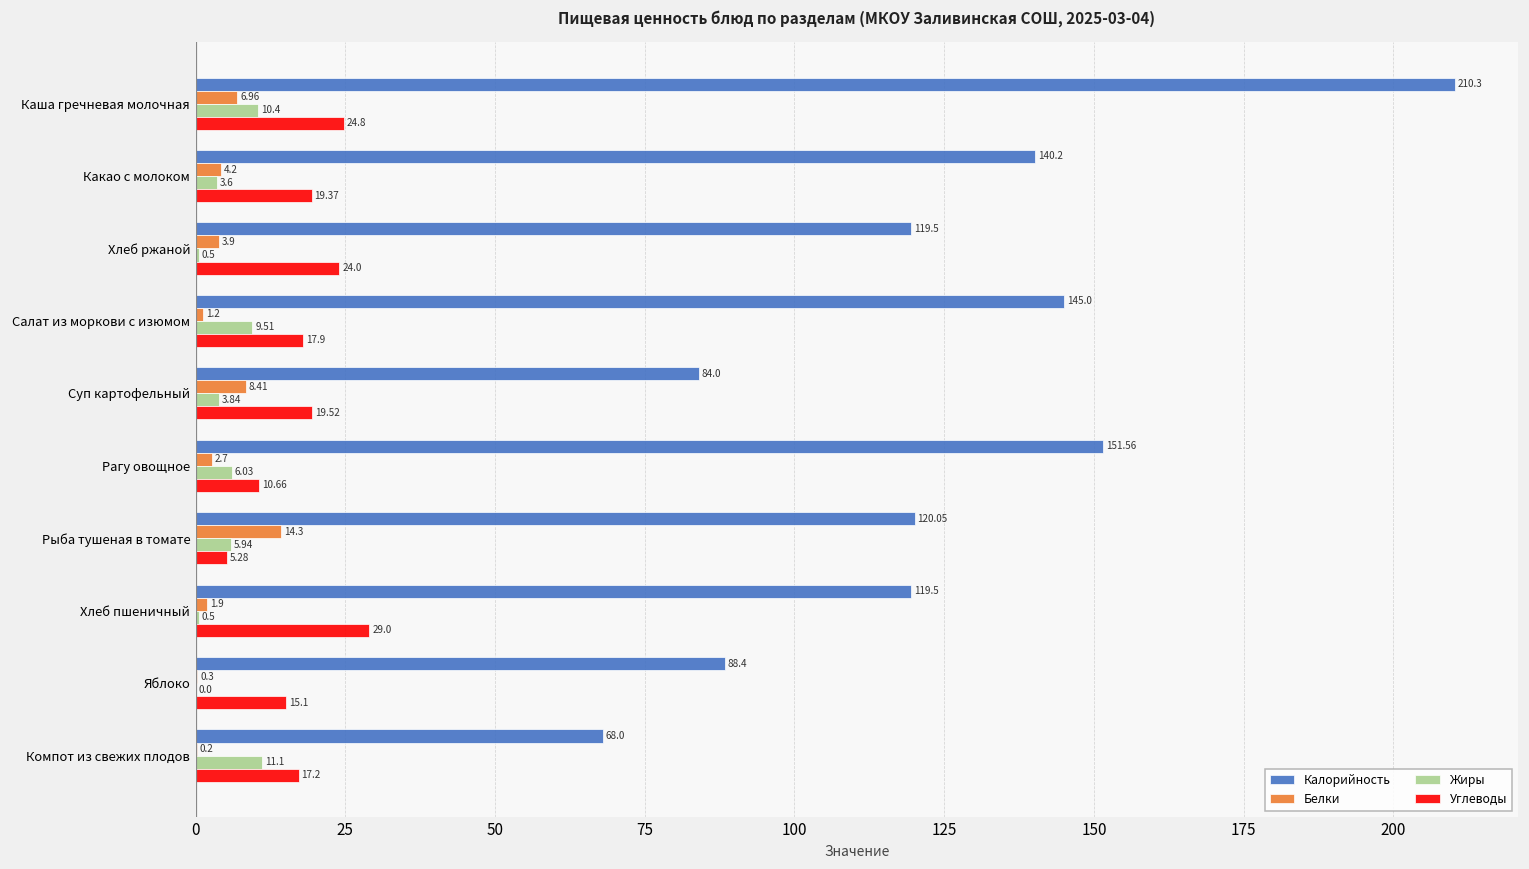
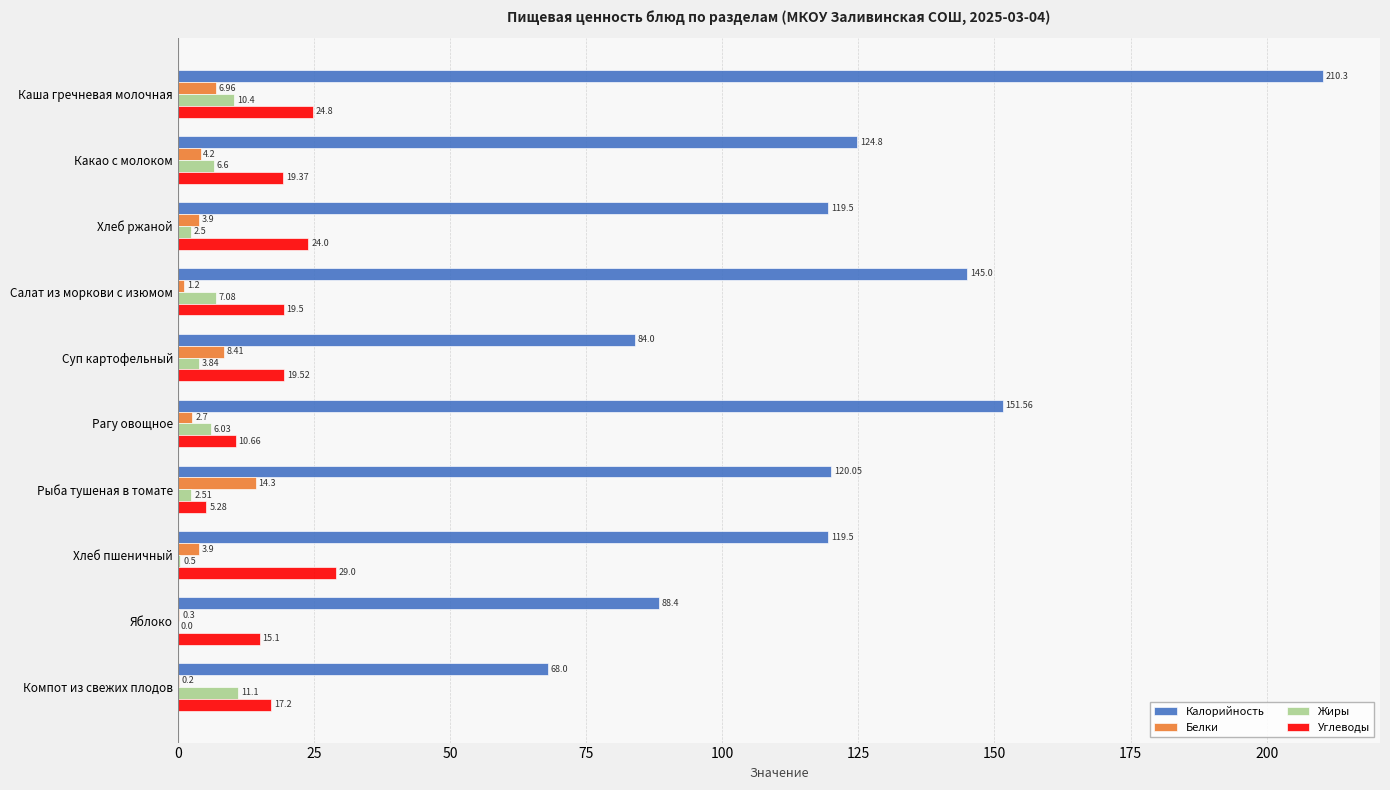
  {
    "Калорийность": {
      "Каша гречневая молочная": 210.3,
-     "Какао с молоком": 140.2,
+     "Какао с молоком": 124.8,
      "Хлеб ржаной": 119.5,
      "Салат из моркови с изюмом": 145.0,
      "Суп картофельный": 84.0,
      "Рагу овощное": 151.56,
      "Рыба тушеная в томате": 120.05,
      "Хлеб пшеничный": 119.5,
      "Яблоко": 88.4,
      "Компот из свежих плодов": 68.0
    },
    "Белки": {
      "Каша гречневая молочная": 6.96,
      "Какао с молоком": 4.2,
      "Хлеб ржаной": 3.9,
      "Салат из моркови с изюмом": 1.2,
      "Суп картофельный": 8.41,
      "Рагу овощное": 2.7,
      "Рыба тушеная в томате": 14.3,
-     "Хлеб пшеничный": 1.9,
+     "Хлеб пшеничный": 3.9,
      "Яблоко": 0.3,
      "Компот из свежих плодов": 0.2
    },
    "Жиры": {
      "Каша гречневая молочная": 10.4,
-     "Какао с молоком": 3.6,
-     "Хлеб ржаной": 0.5,
-     "Салат из моркови с изюмом": 9.51,
+     "Какао с молоком": 6.6,
+     "Хлеб ржаной": 2.5,
+     "Салат из моркови с изюмом": 7.08,
      "Суп картофельный": 3.84,
      "Рагу овощное": 6.03,
-     "Рыба тушеная в томате": 5.94,
+     "Рыба тушеная в томате": 2.51,
      "Хлеб пшеничный": 0.5,
      "Яблоко": 0.0,
      "Компот из свежих плодов": 11.1
    },
    "Углеводы": {
      "Каша гречневая молочная": 24.8,
      "Какао с молоком": 19.37,
      "Хлеб ржаной": 24.0,
-     "Салат из моркови с изюмом": 17.9,
+     "Салат из моркови с изюмом": 19.5,
      "Суп картофельный": 19.52,
      "Рагу овощное": 10.66,
      "Рыба тушеная в томате": 5.28,
      "Хлеб пшеничный": 29.0,
      "Яблоко": 15.1,
      "Компот из свежих плодов": 17.2
    }
  }
